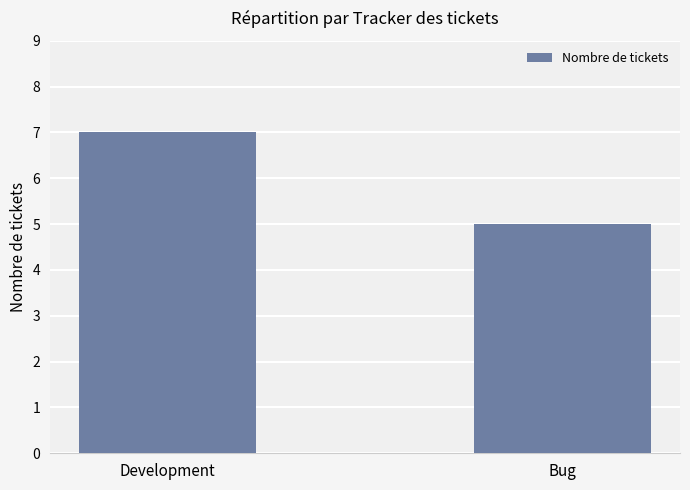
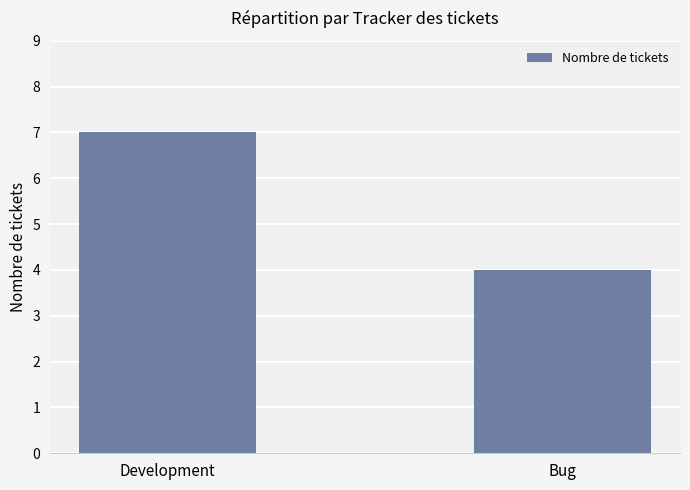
  {
    "Development": 7,
-   "Bug": 5
+   "Bug": 4
  }
